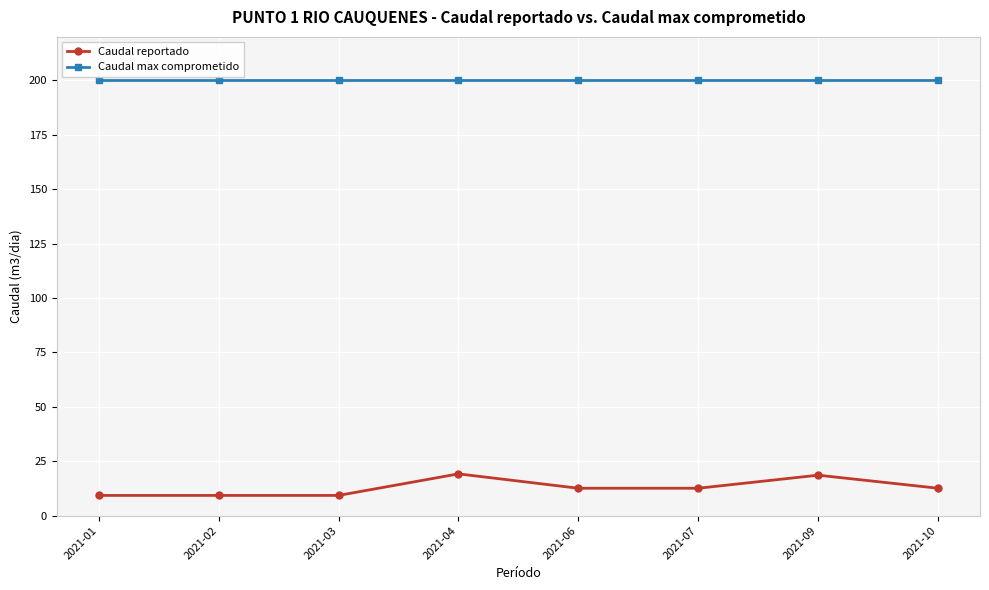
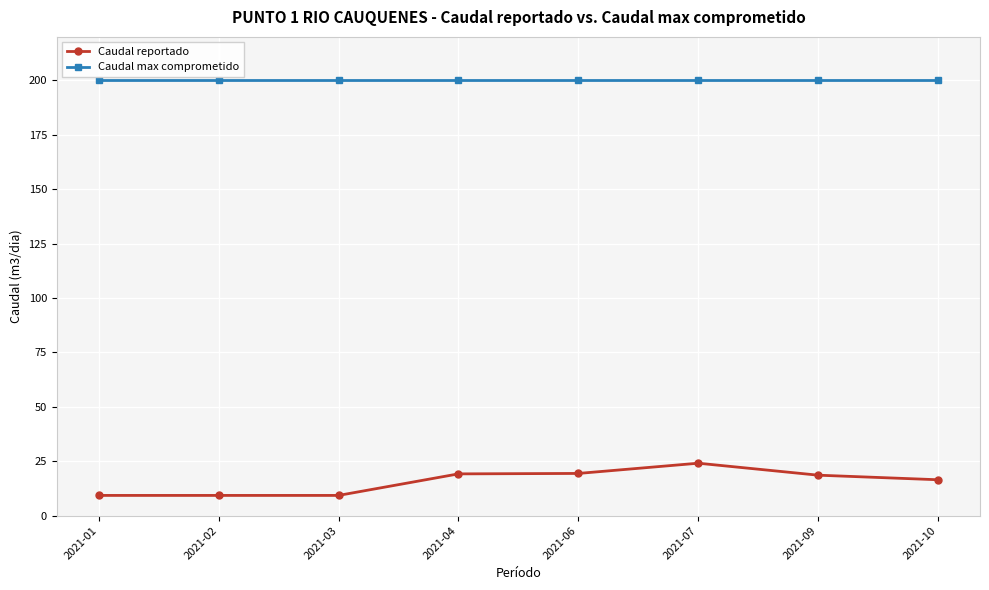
  {
    "Caudal reportado": {
      "2021-01": 9,
      "2021-02": 9,
      "2021-03": 9,
      "2021-04": 19,
-     "2021-06": 13,
-     "2021-07": 13,
+     "2021-06": 19,
+     "2021-07": 24,
      "2021-09": 19,
-     "2021-10": 13
+     "2021-10": 17
    },
    "Caudal max comprometido": {
      "2021-01": 200,
      "2021-02": 200,
      "2021-03": 200,
      "2021-04": 200,
      "2021-06": 200,
      "2021-07": 200,
      "2021-09": 200,
      "2021-10": 200
    }
  }
